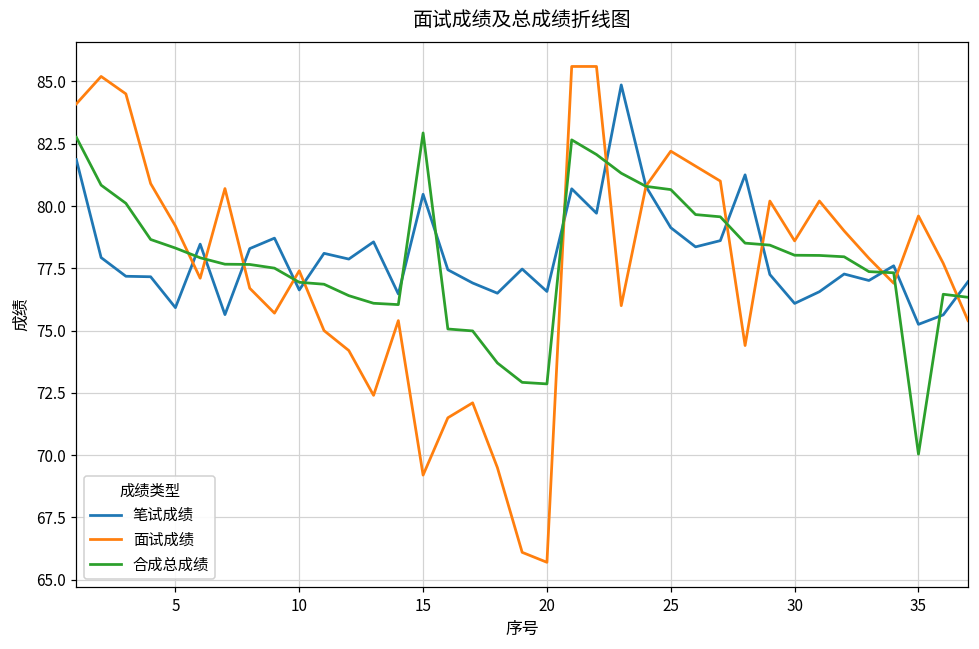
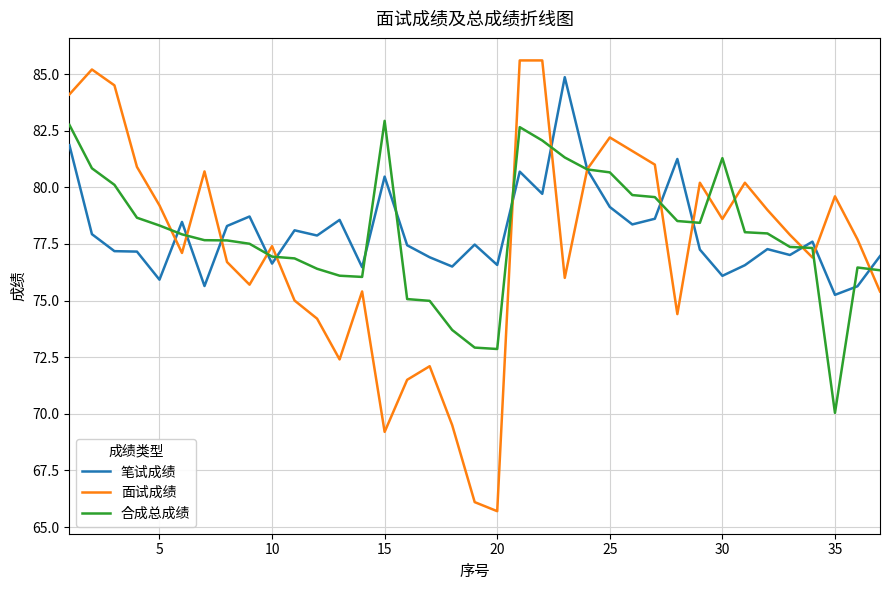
  {
    "笔试成绩": {
      "5": 75.9,
      "10": 76.6,
      "15": 80.5,
      "20": 76.6,
      "25": 79.1,
      "30": 76.1,
      "35": 75.3
    },
    "面试成绩": {
      "5": 79.2,
      "10": 77.4,
      "15": 69.2,
      "20": 65.7,
      "25": 82.2,
      "30": 78.6,
      "35": 79.6
    },
    "合成总成绩": {
      "5": 78.3,
      "10": 76.9,
      "15": 82.9,
      "20": 72.9,
      "25": 80.7,
-     "30": 78.0,
+     "30": 81.3,
      "35": 70.0
    }
  }
